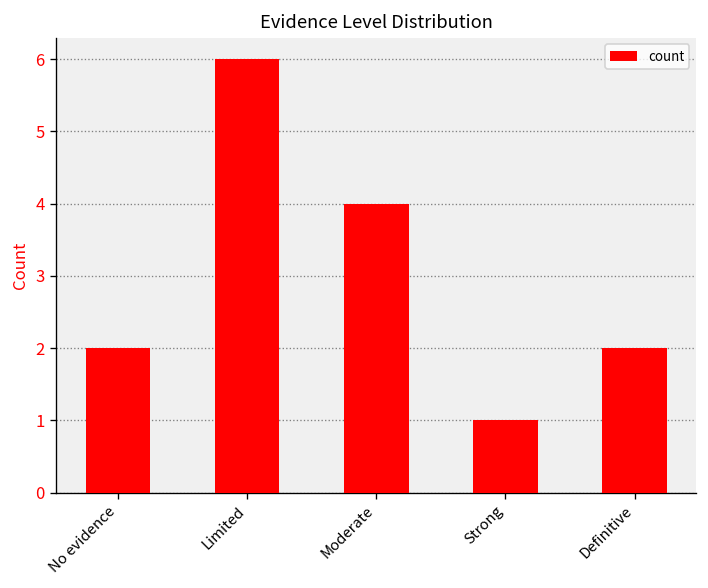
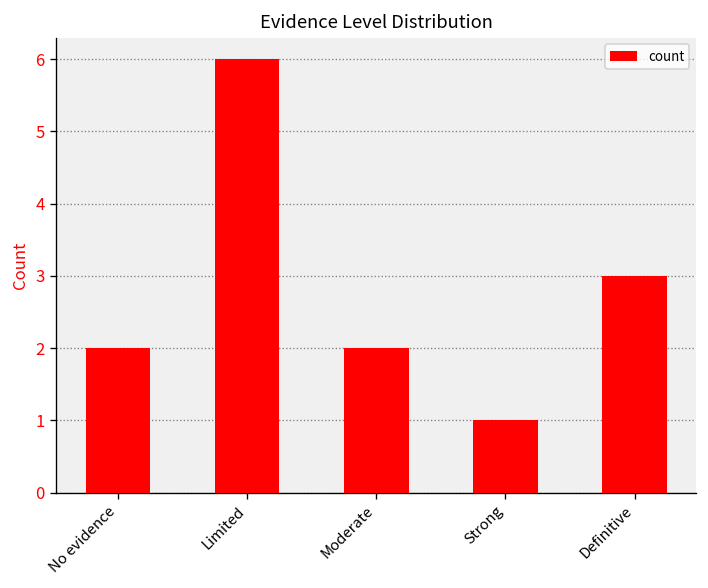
  {
    "No evidence": 2,
    "Limited": 6,
-   "Moderate": 4,
+   "Moderate": 2,
    "Strong": 1,
-   "Definitive": 2
+   "Definitive": 3
  }
